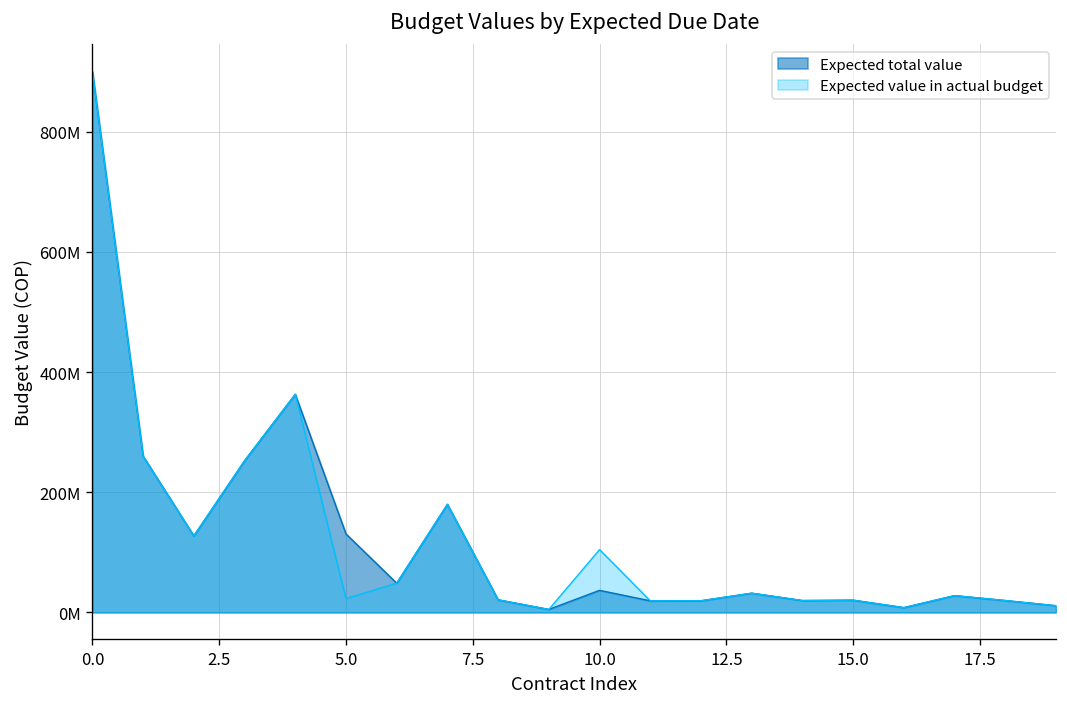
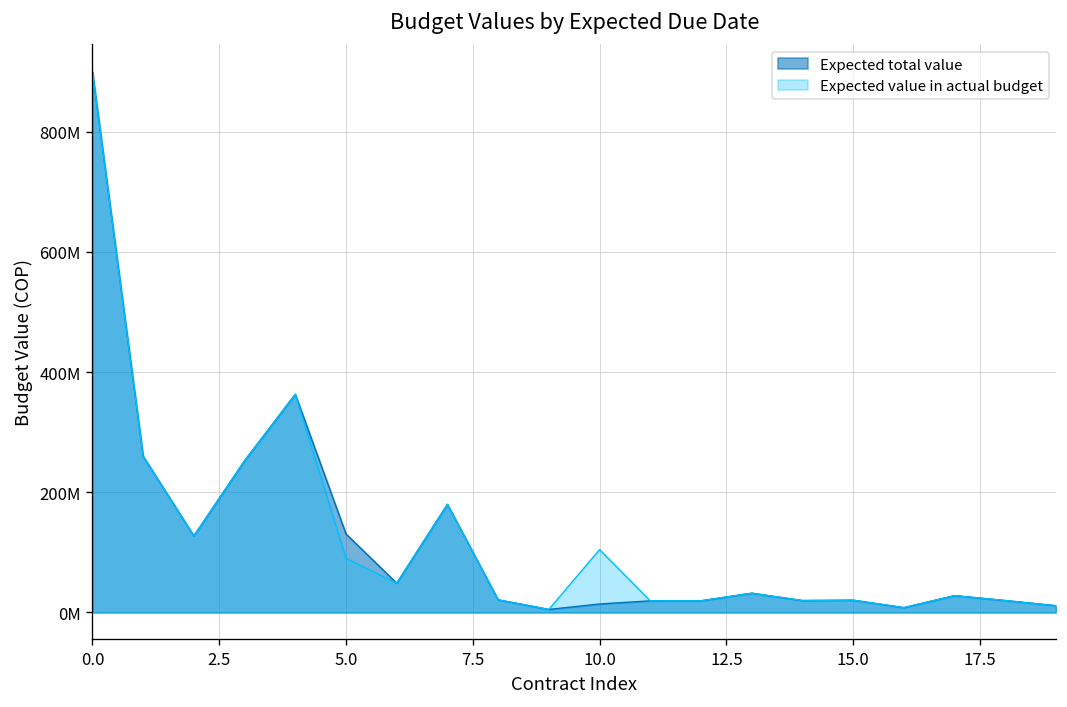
  {
    "Expected total value": {
      "5.0": 130000000,
-     "10.0": 40000000
+     "10.0": 10000000
    },
    "Expected value in actual budget": {
-     "5.0": 20000000,
+     "5.0": 90000000,
      "10.0": 100000000
    }
  }
